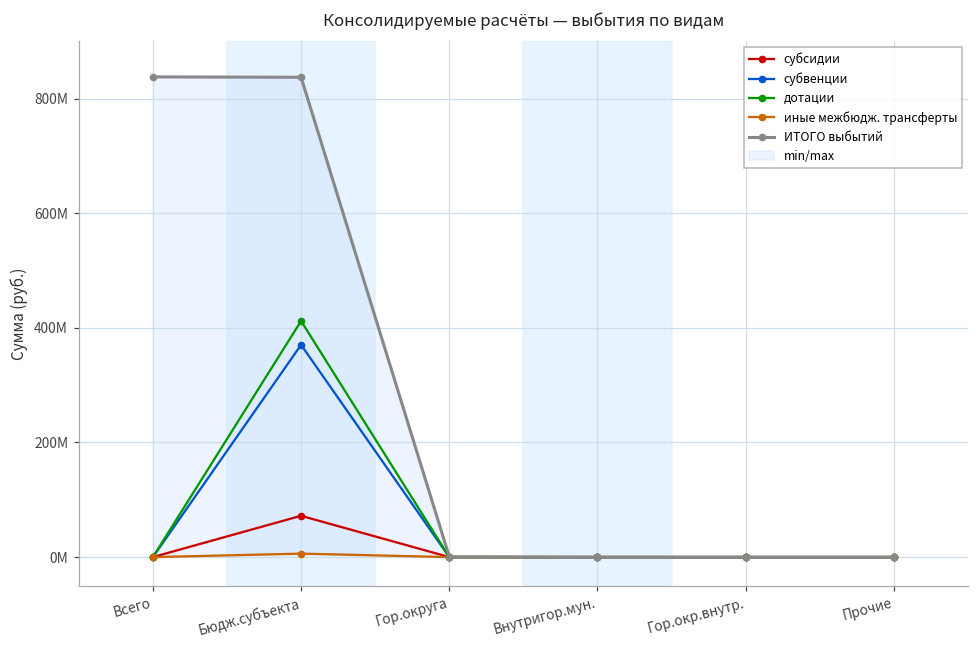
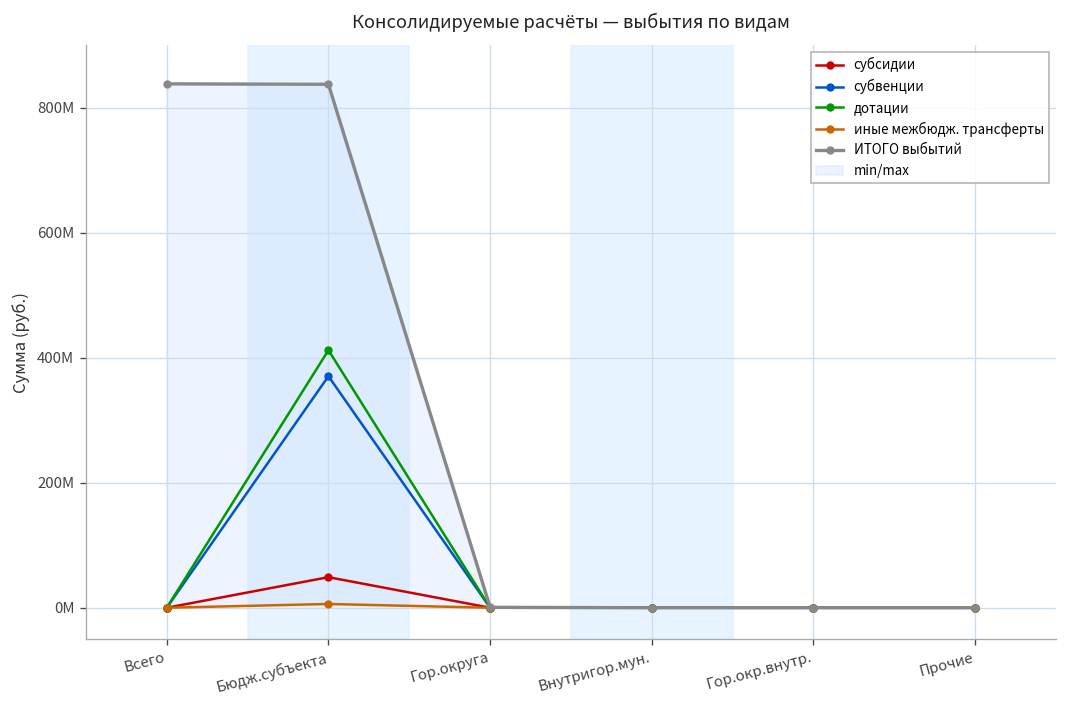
  {
    "субсидии": {
-     "Бюдж.субъекта": 70000000
+     "Бюдж.субъекта": 50000000
    },
    "субвенции": {
      "Бюдж.субъекта": 370000000
    },
    "дотации": {
      "Бюдж.субъекта": 410000000
    },
    "иные межбюдж. трансферты": {
      "Бюдж.субъекта": 10000000
    },
    "min/max": {
      "Всего": 840000000,
      "Бюдж.субъекта": 840000000
    }
  }
